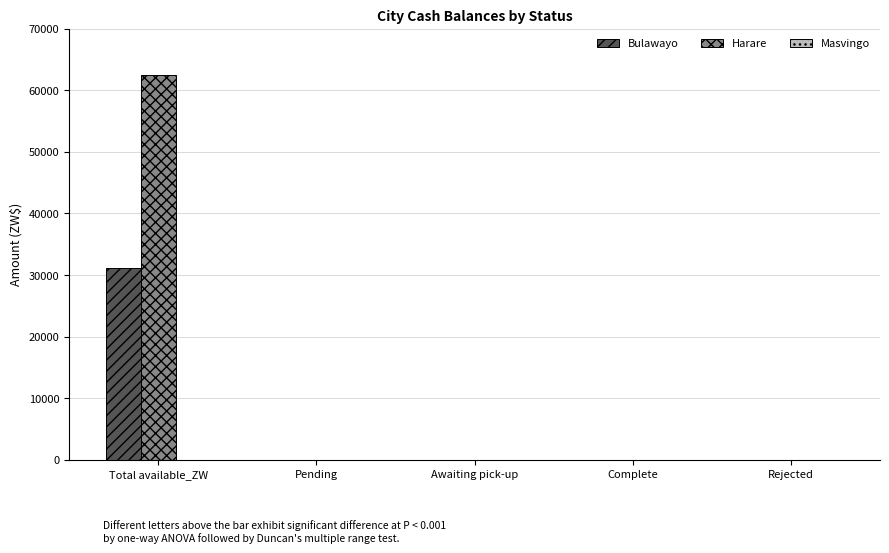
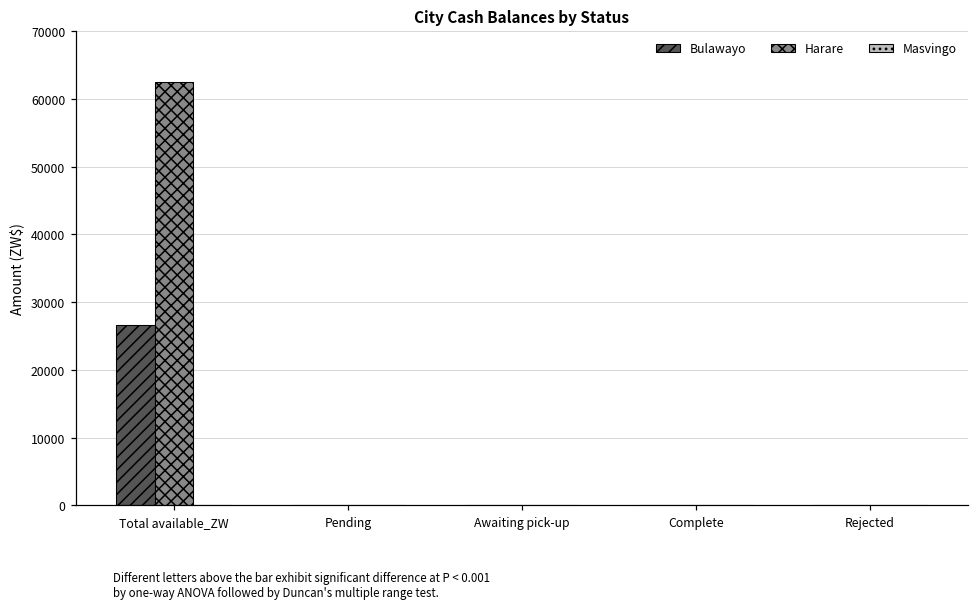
  {
    "Bulawayo": {
-     "Total available_ZW": 31000,
+     "Total available_ZW": 27000,
      "Pending": 0,
      "Awaiting pick-up": 0,
      "Complete": 0,
      "Rejected": 0
    },
    "Harare": {
      "Total available_ZW": 62000,
      "Pending": 0,
      "Awaiting pick-up": 0,
      "Complete": 0,
      "Rejected": 0
    },
    "Masvingo": {
      "Pending": 0,
      "Awaiting pick-up": 0,
      "Complete": 0,
      "Rejected": 0
    }
  }
